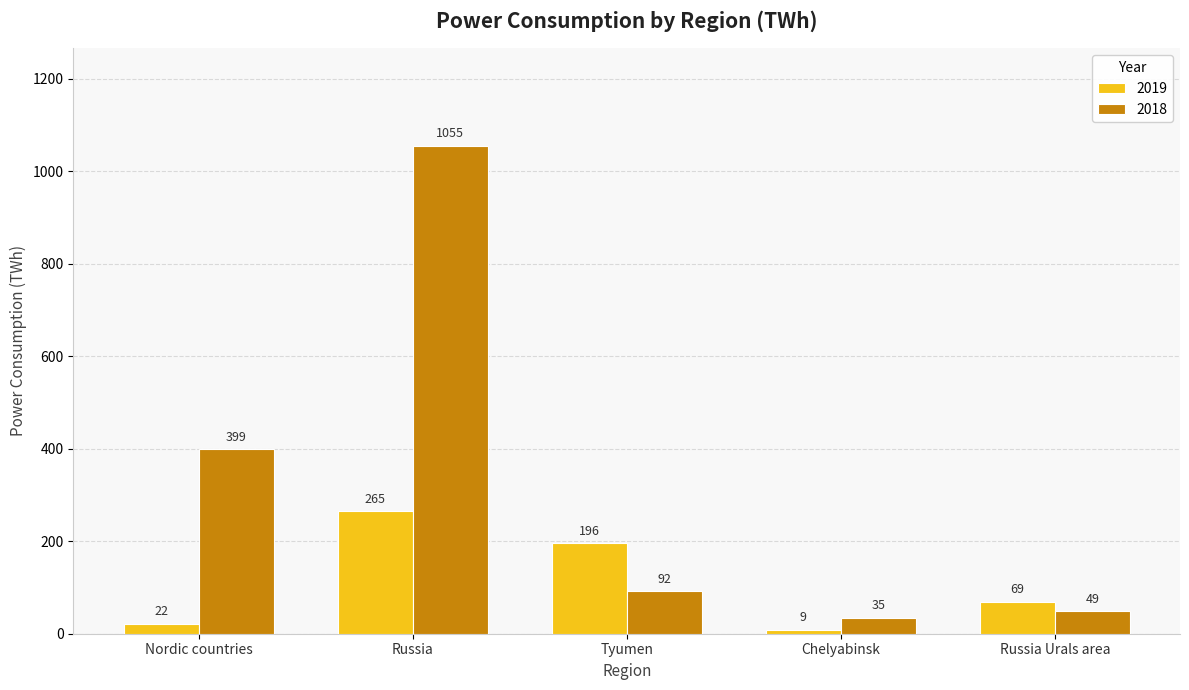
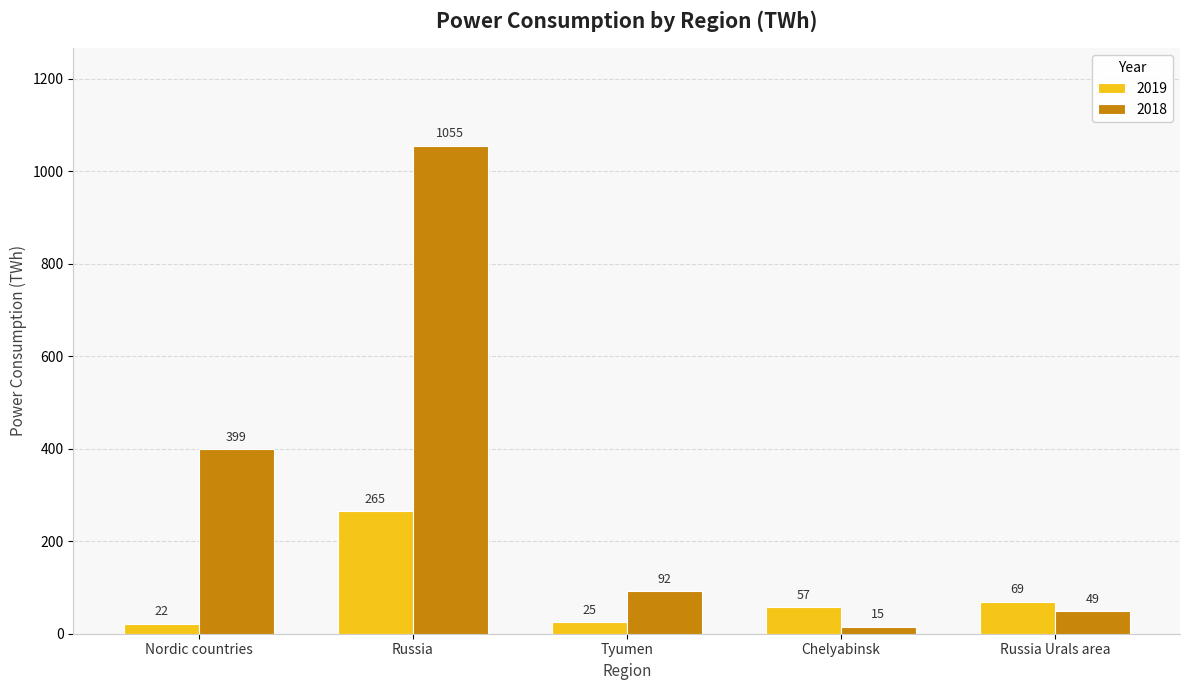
  {
    "2019": {
      "Nordic countries": 22,
      "Russia": 265,
-     "Tyumen": 196,
-     "Chelyabinsk": 9,
+     "Tyumen": 25,
+     "Chelyabinsk": 57,
      "Russia Urals area": 69
    },
    "2018": {
      "Nordic countries": 399,
      "Russia": 1055,
      "Tyumen": 92,
-     "Chelyabinsk": 35,
+     "Chelyabinsk": 15,
      "Russia Urals area": 49
    }
  }
